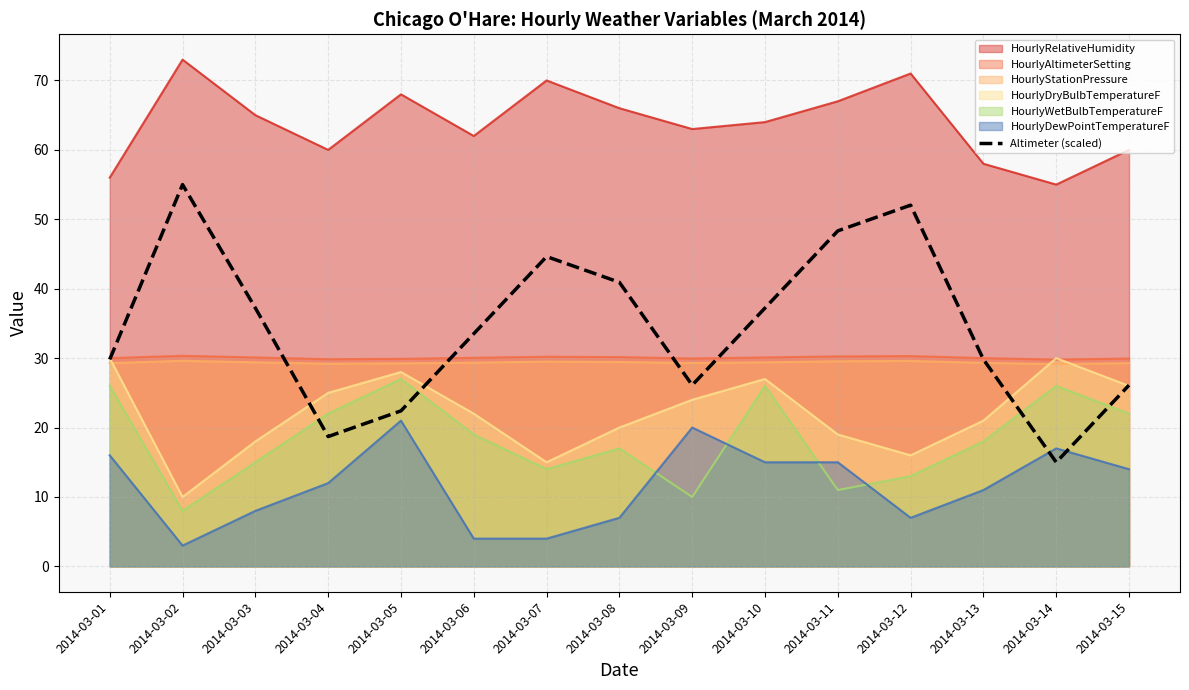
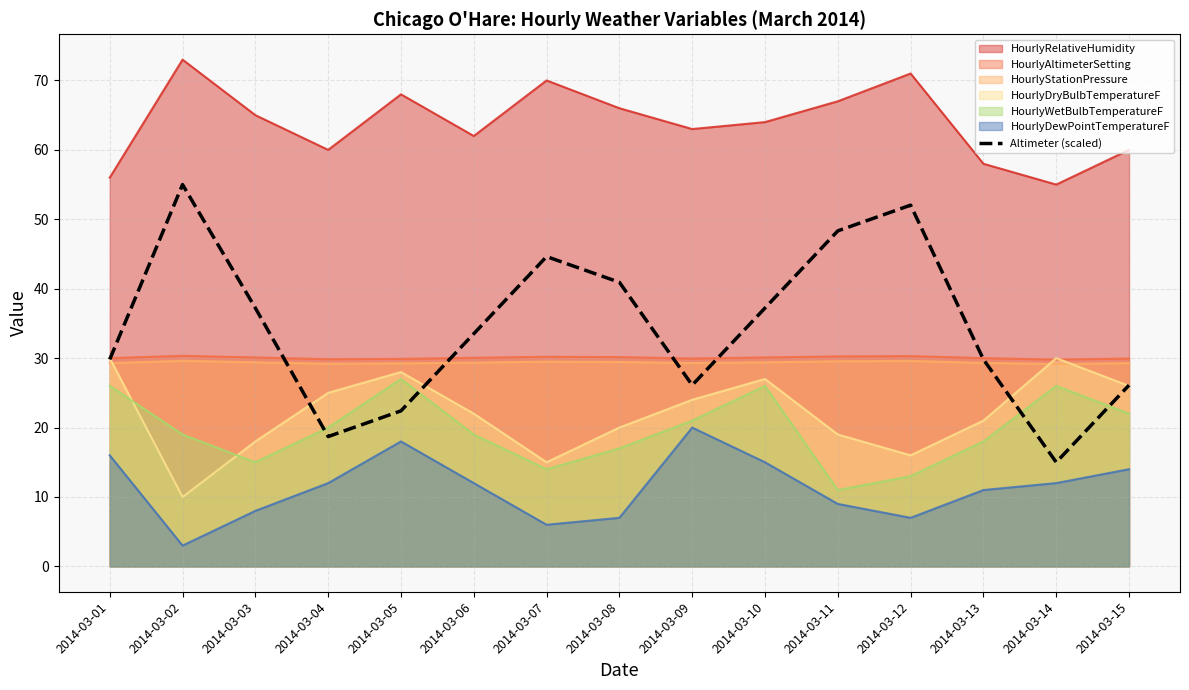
  {
    "HourlyWetBulbTemperatureF": {
      "2014-03-01": 26,
-     "2014-03-02": 8,
+     "2014-03-02": 19,
      "2014-03-03": 15,
-     "2014-03-04": 22,
+     "2014-03-04": 20,
      "2014-03-05": 27,
      "2014-03-06": 19,
      "2014-03-07": 14,
      "2014-03-08": 17,
-     "2014-03-09": 10,
+     "2014-03-09": 21,
      "2014-03-10": 26,
      "2014-03-11": 11,
      "2014-03-12": 13,
      "2014-03-13": 18,
      "2014-03-14": 26,
      "2014-03-15": 22
    },
    "HourlyDewPointTemperatureF": {
      "2014-03-01": 16,
      "2014-03-02": 3,
      "2014-03-03": 8,
      "2014-03-04": 12,
-     "2014-03-05": 21,
-     "2014-03-06": 4,
-     "2014-03-07": 4,
+     "2014-03-05": 18,
+     "2014-03-06": 12,
+     "2014-03-07": 6,
      "2014-03-08": 7,
      "2014-03-09": 20,
      "2014-03-10": 15,
-     "2014-03-11": 15,
+     "2014-03-11": 9,
      "2014-03-12": 7,
      "2014-03-13": 11,
-     "2014-03-14": 17,
+     "2014-03-14": 12,
      "2014-03-15": 14
    },
    "Altimeter (scaled)": {
      "2014-03-02": 55,
      "2014-03-03": 37,
      "2014-03-04": 19,
      "2014-03-05": 22,
      "2014-03-06": 34,
      "2014-03-07": 45,
      "2014-03-08": 41,
      "2014-03-09": 26,
      "2014-03-10": 37,
      "2014-03-11": 48,
      "2014-03-12": 52,
      "2014-03-14": 15
    }
  }
